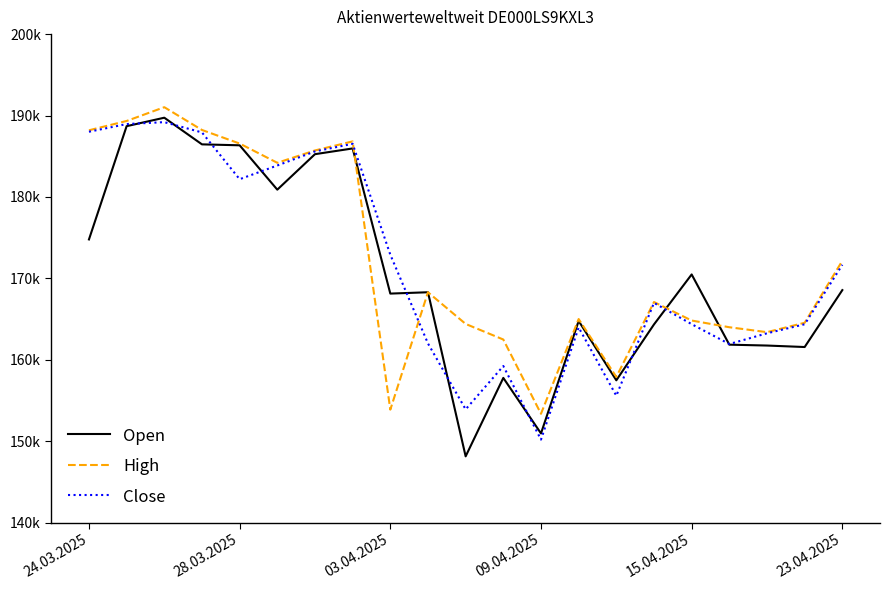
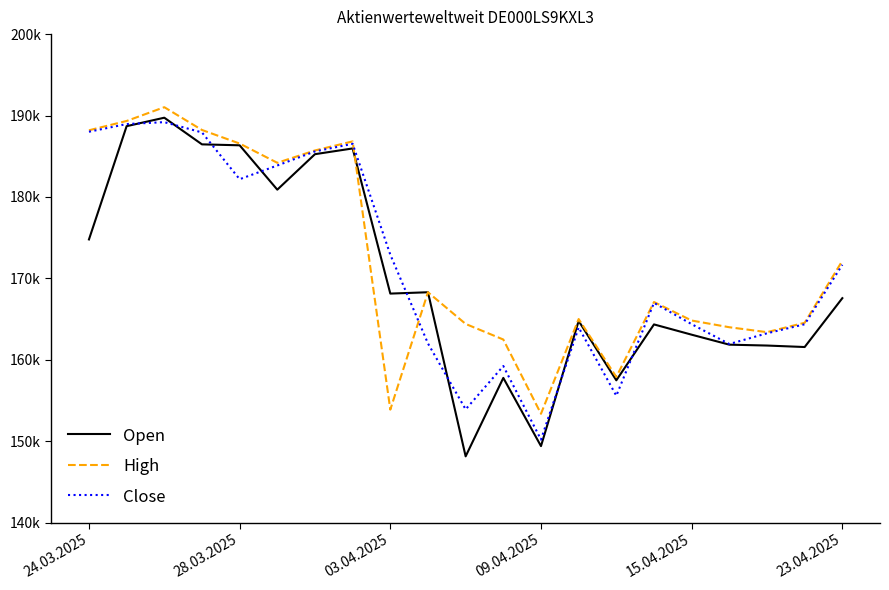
  {
    "Open": {
      "24.03.2025": 175000,
      "03.04.2025": 168000,
-     "09.04.2025": 151000,
-     "15.04.2025": 170000,
-     "23.04.2025": 169000
+     "09.04.2025": 149000,
+     "15.04.2025": 163000,
+     "23.04.2025": 168000
    },
    "High": {
      "03.04.2025": 154000,
      "09.04.2025": 153000,
      "15.04.2025": 165000,
      "23.04.2025": 172000
    },
    "Close": {
      "28.03.2025": 182000,
      "03.04.2025": 173000,
      "09.04.2025": 150000,
      "15.04.2025": 164000,
      "23.04.2025": 172000
    }
  }
